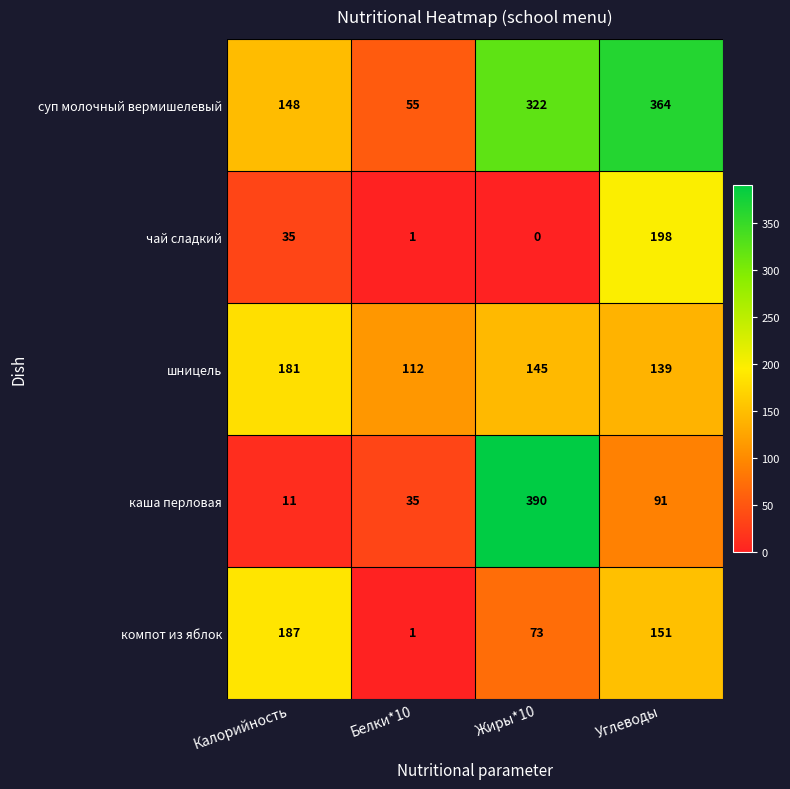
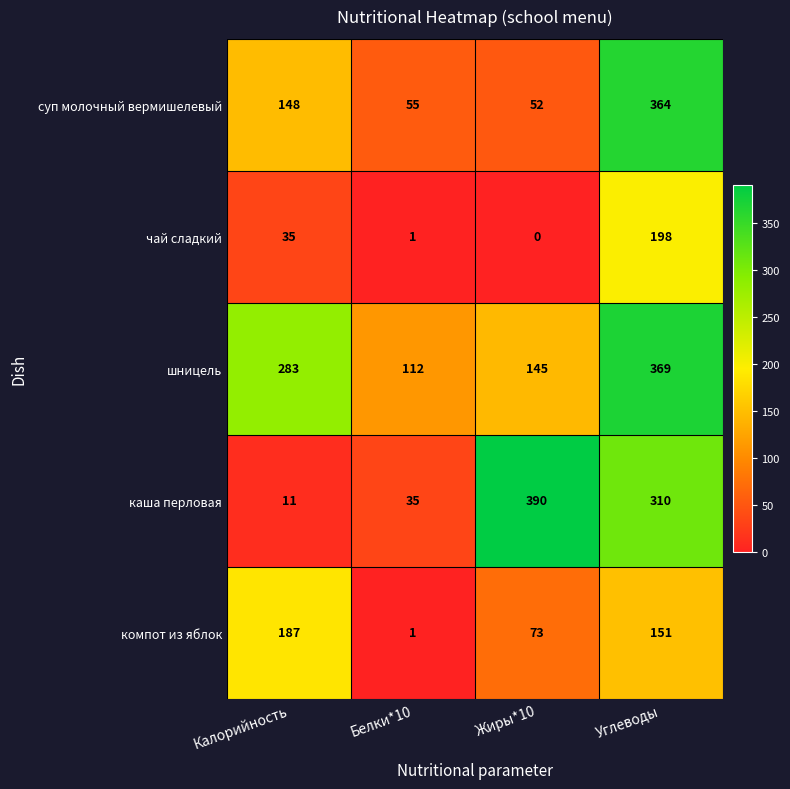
  {
    "суп молочный вермишелевый": {
      "Калорийность": 148,
      "Белки*10": 55,
-     "Жиры*10": 322,
+     "Жиры*10": 52,
      "Углеводы": 364
    },
    "чай сладкий": {
      "Калорийность": 35,
      "Белки*10": 1,
      "Жиры*10": 0,
      "Углеводы": 198
    },
    "шницель": {
-     "Калорийность": 181,
+     "Калорийность": 283,
      "Белки*10": 112,
      "Жиры*10": 145,
-     "Углеводы": 139
+     "Углеводы": 369
    },
    "каша перловая": {
      "Калорийность": 11,
      "Белки*10": 35,
      "Жиры*10": 390,
-     "Углеводы": 91
+     "Углеводы": 310
    },
    "компот из яблок": {
      "Калорийность": 187,
      "Белки*10": 1,
      "Жиры*10": 73,
      "Углеводы": 151
    }
  }
